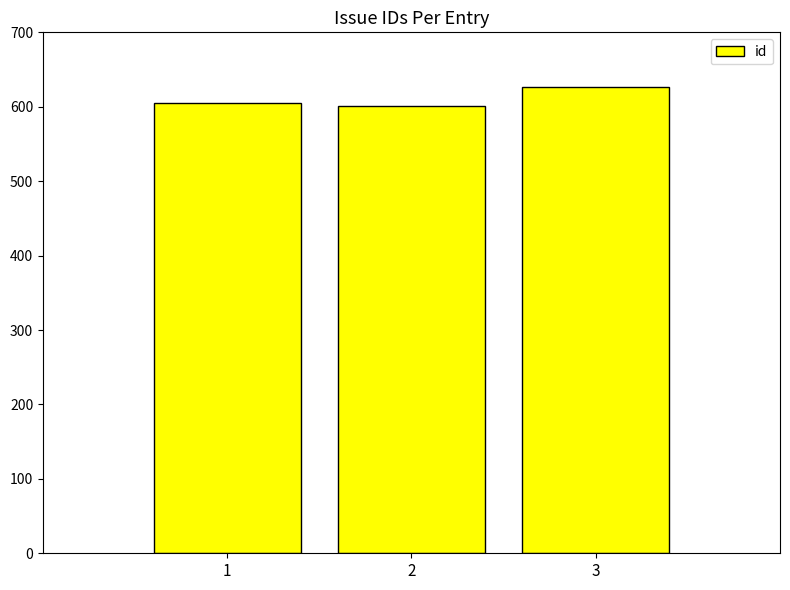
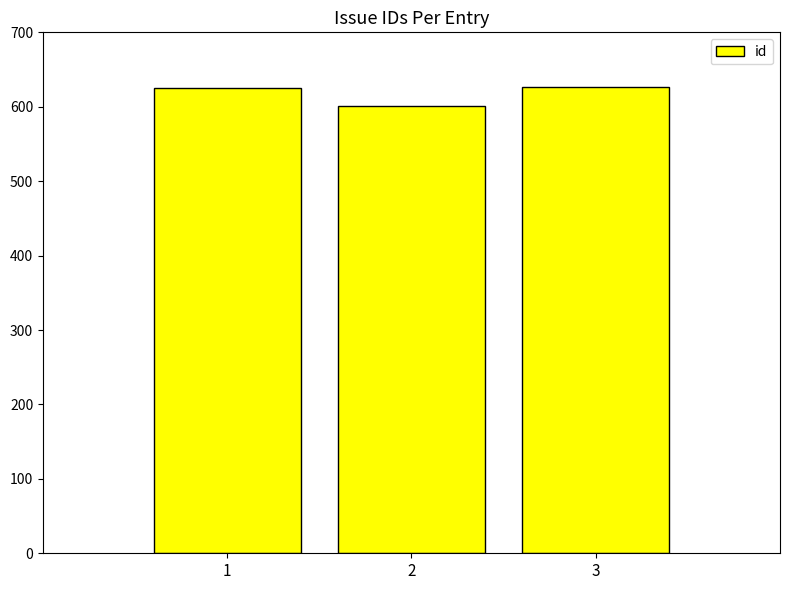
  {
-   "1": 610,
+   "1": 630,
    "2": 600,
    "3": 630
  }
